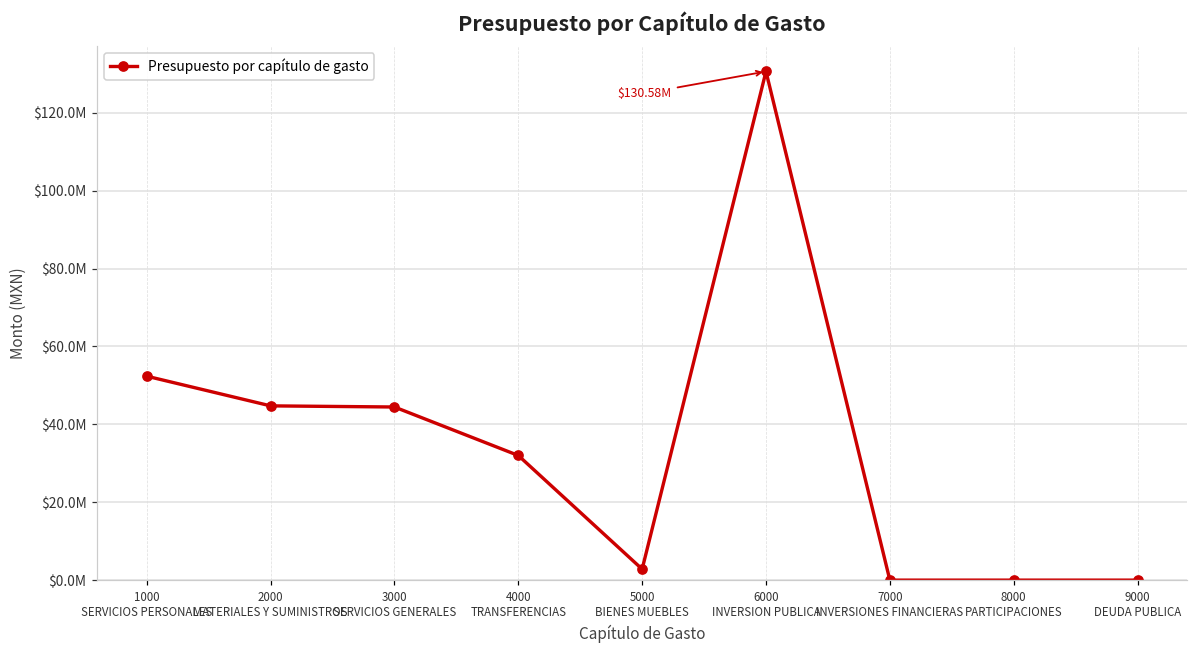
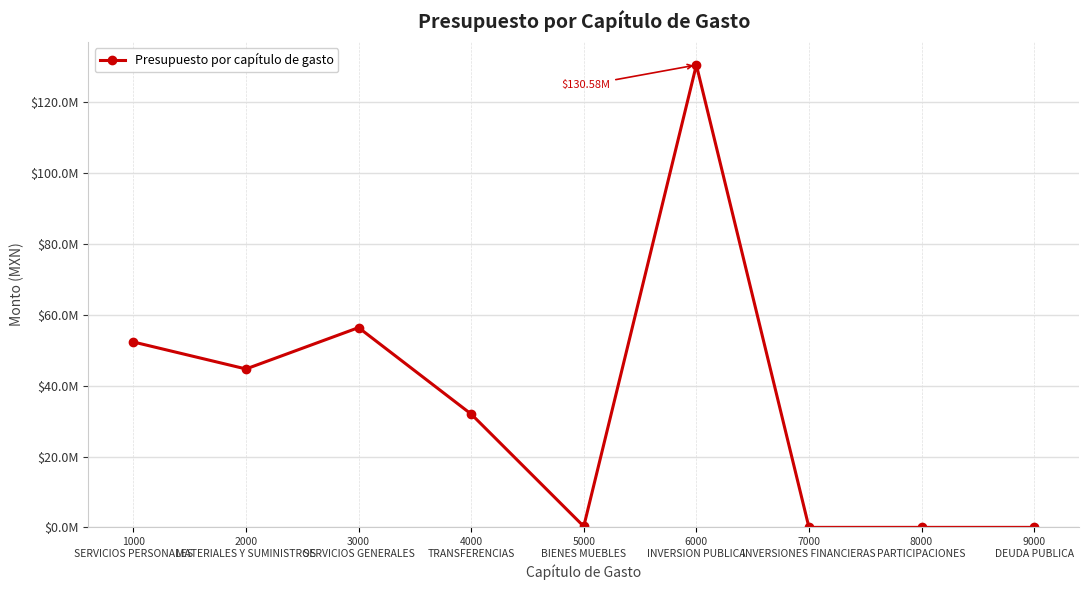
  {
    "1000 SERVICIOS PERSONALES": "$52000000",
    "2000 MATERIALES Y SUMINISTROS": "$45000000",
-   "3000 SERVICIOS GENERALES": "$44000000",
+   "3000 SERVICIOS GENERALES": "$56000000",
    "4000 TRANSFERENCIAS": "$32000000",
-   "5000 BIENES MUEBLES": "$3000000",
+   "5000 BIENES MUEBLES": "$0",
    "7000 INVERSIONES FINANCIERAS": "$0",
    "8000 PARTICIPACIONES": "$0",
    "9000 DEUDA PUBLICA": "$0"
  }
